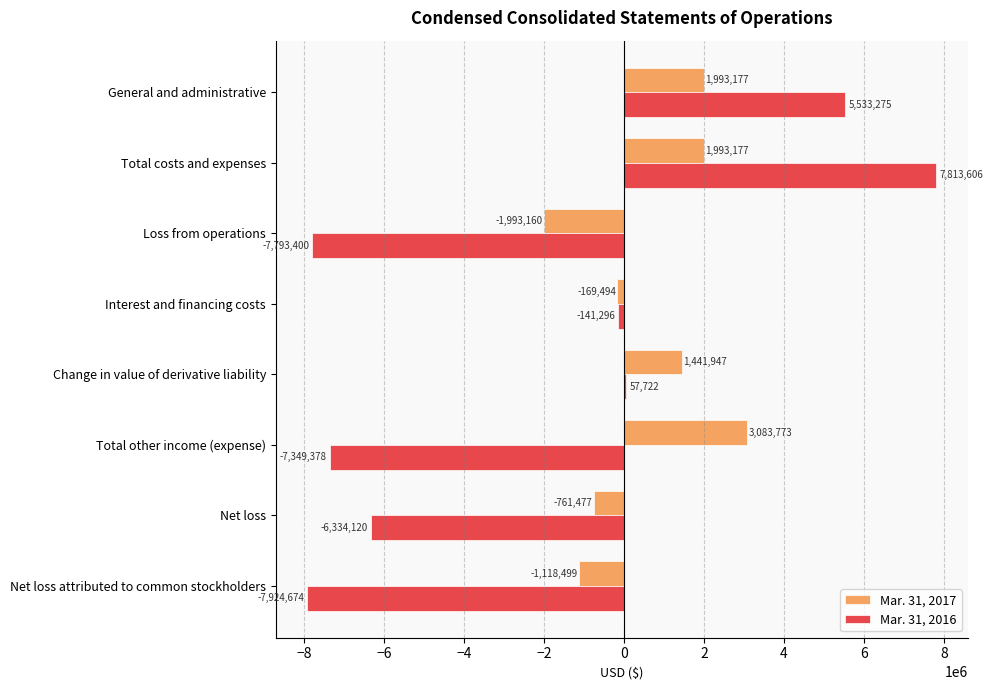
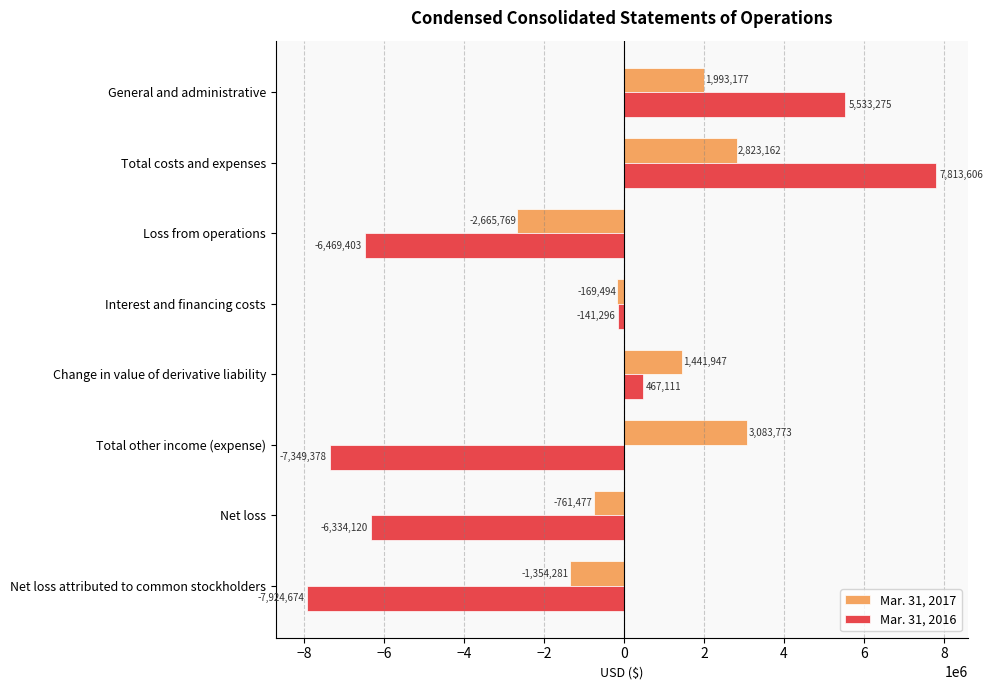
  {
    "Mar. 31, 2017": {
      "General and administrative": "1,993,177",
-     "Total costs and expenses": "1,993,177",
-     "Loss from operations": "-1,993,160",
+     "Total costs and expenses": "2,823,162",
+     "Loss from operations": "-2,665,769",
      "Interest and financing costs": "-169,494",
      "Change in value of derivative liability": "1,441,947",
      "Total other income (expense)": "3,083,773",
      "Net loss": "-761,477",
-     "Net loss attributed to common stockholders": "-1,118,499"
+     "Net loss attributed to common stockholders": "-1,354,281"
    },
    "Mar. 31, 2016": {
      "General and administrative": "5,533,275",
      "Total costs and expenses": "7,813,606",
-     "Loss from operations": "-7,793,400",
+     "Loss from operations": "-6,469,403",
      "Interest and financing costs": "-141,296",
-     "Change in value of derivative liability": "57,722",
+     "Change in value of derivative liability": "467,111",
      "Total other income (expense)": "-7,349,378",
      "Net loss": "-6,334,120",
      "Net loss attributed to common stockholders": "-7,924,674"
    }
  }
